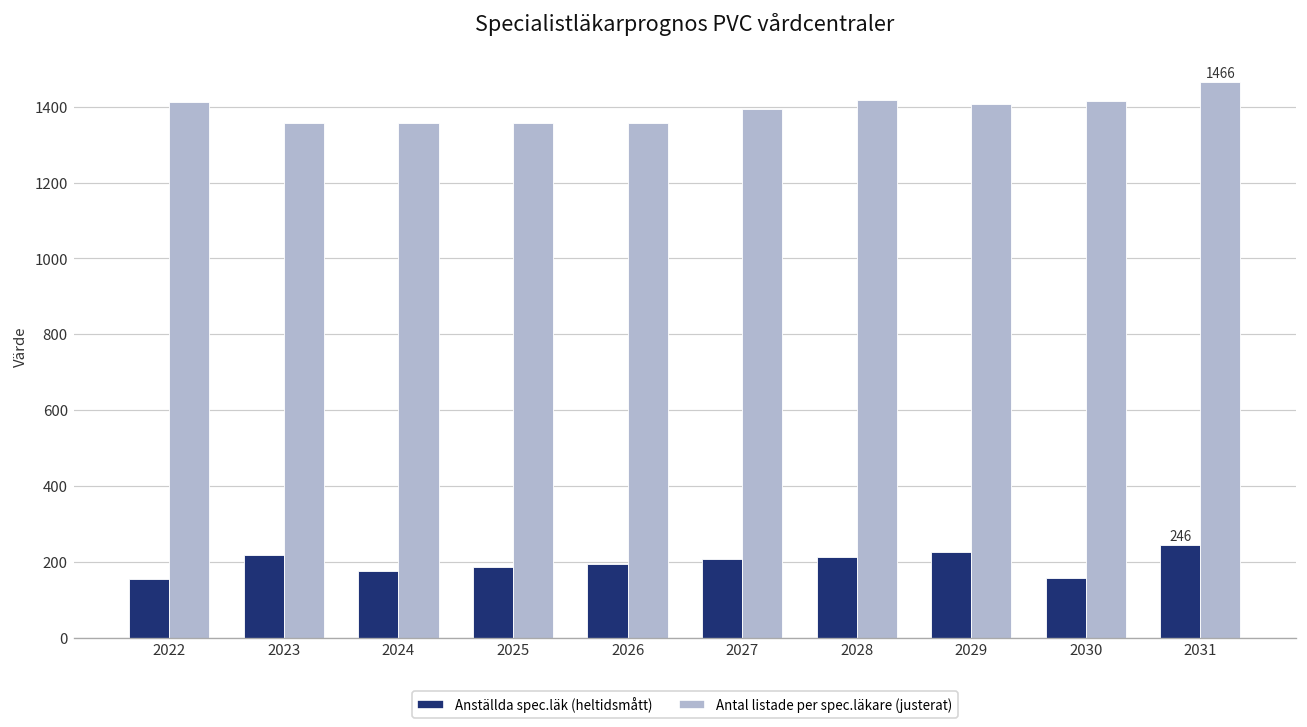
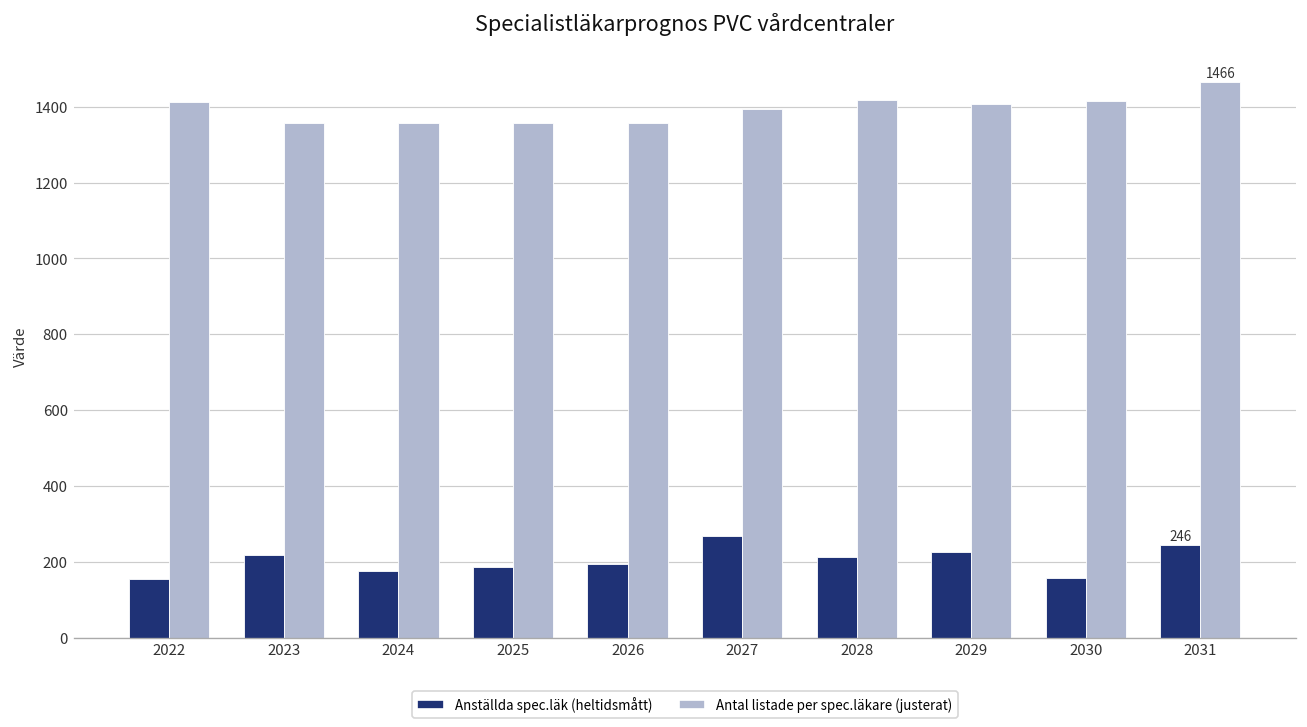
  {
    "Anställda spec.läk (heltidsmått)": {
      "2022": 150,
      "2023": 220,
      "2024": 180,
      "2025": 190,
      "2026": 200,
-     "2027": 210,
+     "2027": 270,
      "2028": 210,
      "2029": 230,
      "2030": 160
    },
    "Antal listade per spec.läkare (justerat)": {
      "2031": 1466
    }
  }
